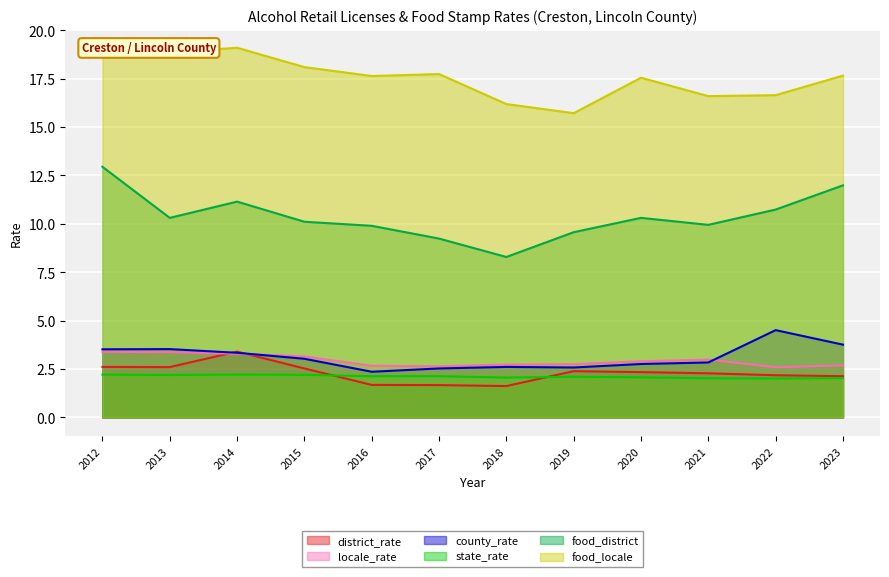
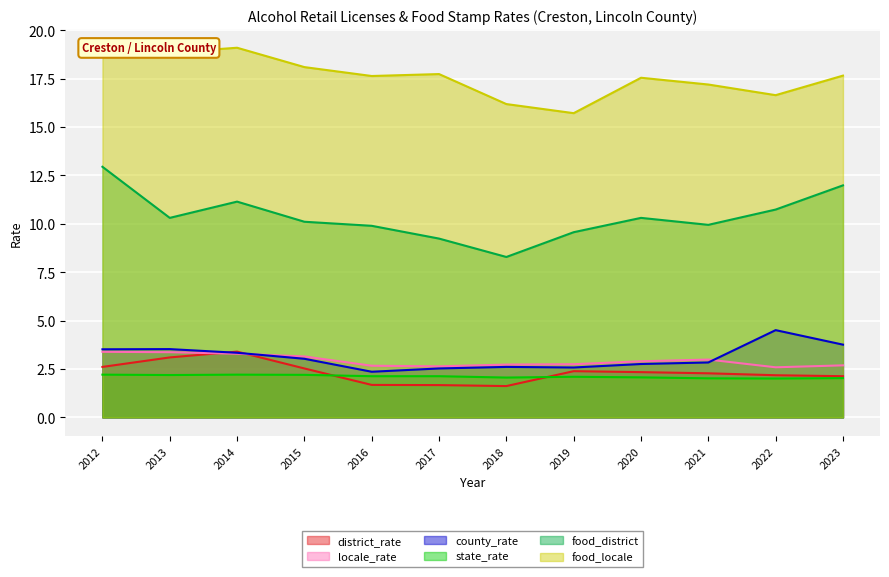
  {
    "district_rate": {
      "2012": 2.6,
-     "2013": 2.6,
+     "2013": 3.1,
      "2015": 2.5,
      "2016": 1.7,
      "2017": 1.7,
      "2018": 1.6,
      "2019": 2.4,
      "2020": 2.3,
      "2021": 2.3,
      "2022": 2.2
    },
    "locale_rate": {
      "2013": 3.4,
      "2016": 2.7,
      "2019": 2.8,
      "2020": 2.9,
      "2021": 3.0,
      "2022": 2.6,
      "2023": 2.7
    },
    "county_rate": {
      "2013": 3.5,
      "2016": 2.4,
      "2019": 2.6,
      "2020": 2.8,
      "2021": 2.8,
      "2022": 4.5,
      "2023": 3.8
    },
    "food_locale": {
      "2014": 19.1,
      "2015": 18.1,
      "2016": 17.6,
      "2017": 17.7,
      "2018": 16.2,
      "2019": 15.7,
      "2020": 17.6,
-     "2021": 16.6,
+     "2021": 17.2,
      "2022": 16.7,
      "2023": 17.7
    }
  }
